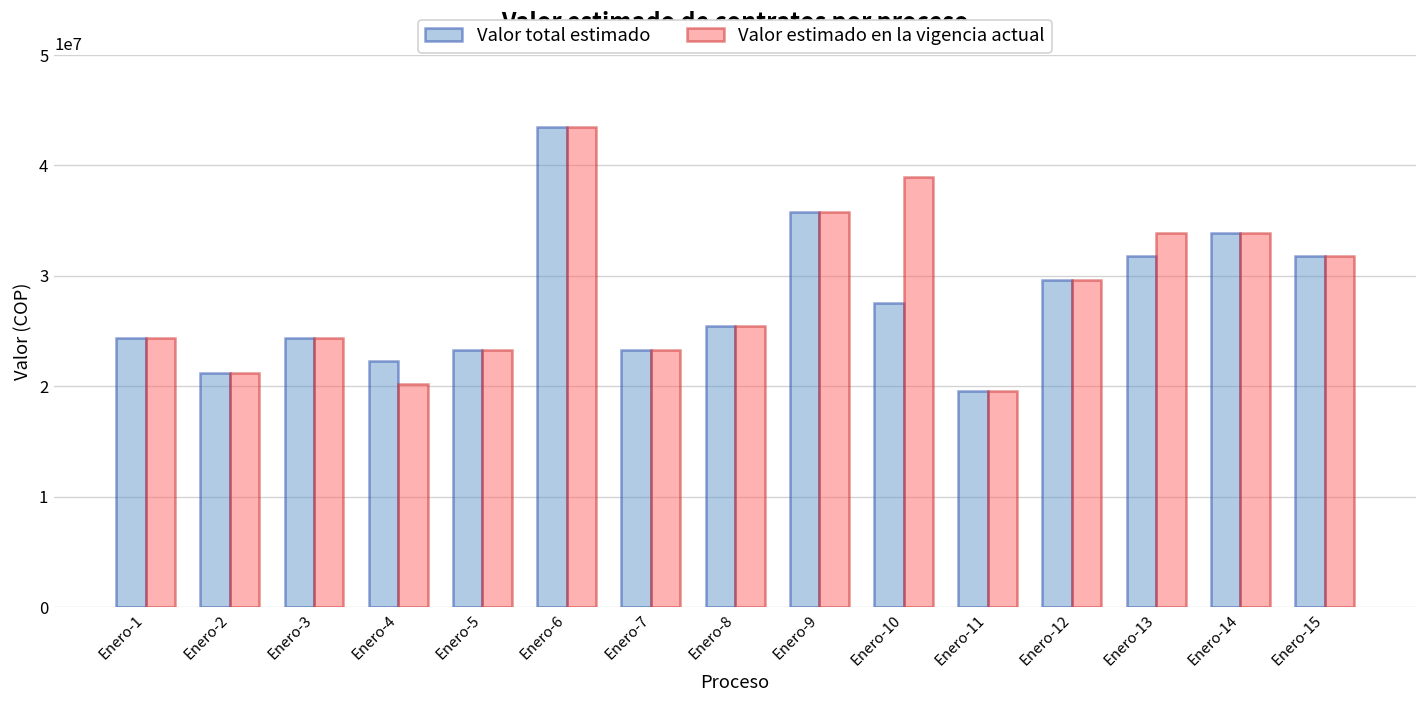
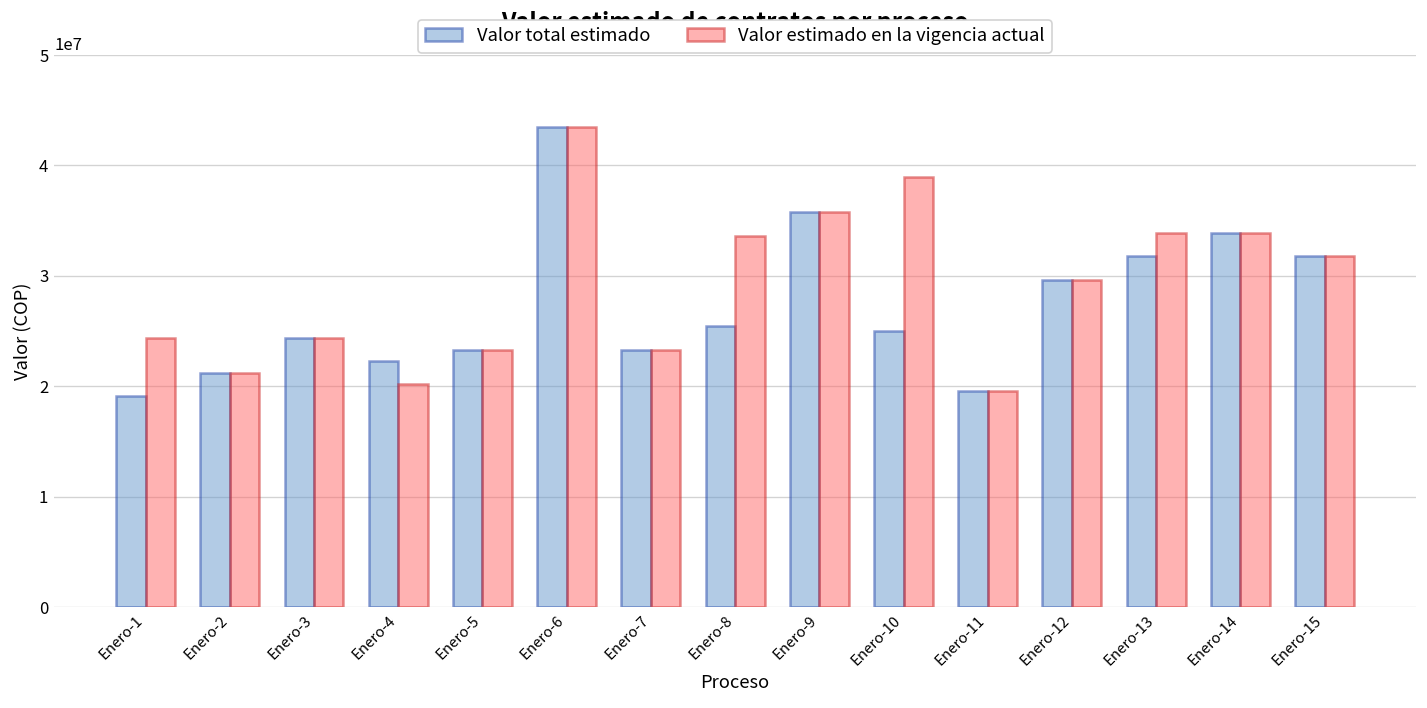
  {
    "Valor total estimado": {
-     "Enero-1": 24000000,
+     "Enero-1": 19000000,
      "Enero-2": 21000000,
      "Enero-3": 24000000,
      "Enero-4": 22000000,
      "Enero-5": 23000000,
      "Enero-6": 43000000,
      "Enero-7": 23000000,
      "Enero-8": 25000000,
      "Enero-9": 36000000,
-     "Enero-10": 28000000,
+     "Enero-10": 25000000,
      "Enero-11": 20000000,
      "Enero-12": 30000000,
      "Enero-13": 32000000,
      "Enero-14": 34000000,
      "Enero-15": 32000000
    },
    "Valor estimado en la vigencia actual": {
      "Enero-1": 24000000,
      "Enero-2": 21000000,
      "Enero-3": 24000000,
      "Enero-4": 20000000,
      "Enero-5": 23000000,
      "Enero-6": 43000000,
      "Enero-7": 23000000,
-     "Enero-8": 25000000,
+     "Enero-8": 34000000,
      "Enero-9": 36000000,
      "Enero-10": 39000000,
      "Enero-11": 20000000,
      "Enero-12": 30000000,
      "Enero-13": 34000000,
      "Enero-14": 34000000,
      "Enero-15": 32000000
    }
  }
